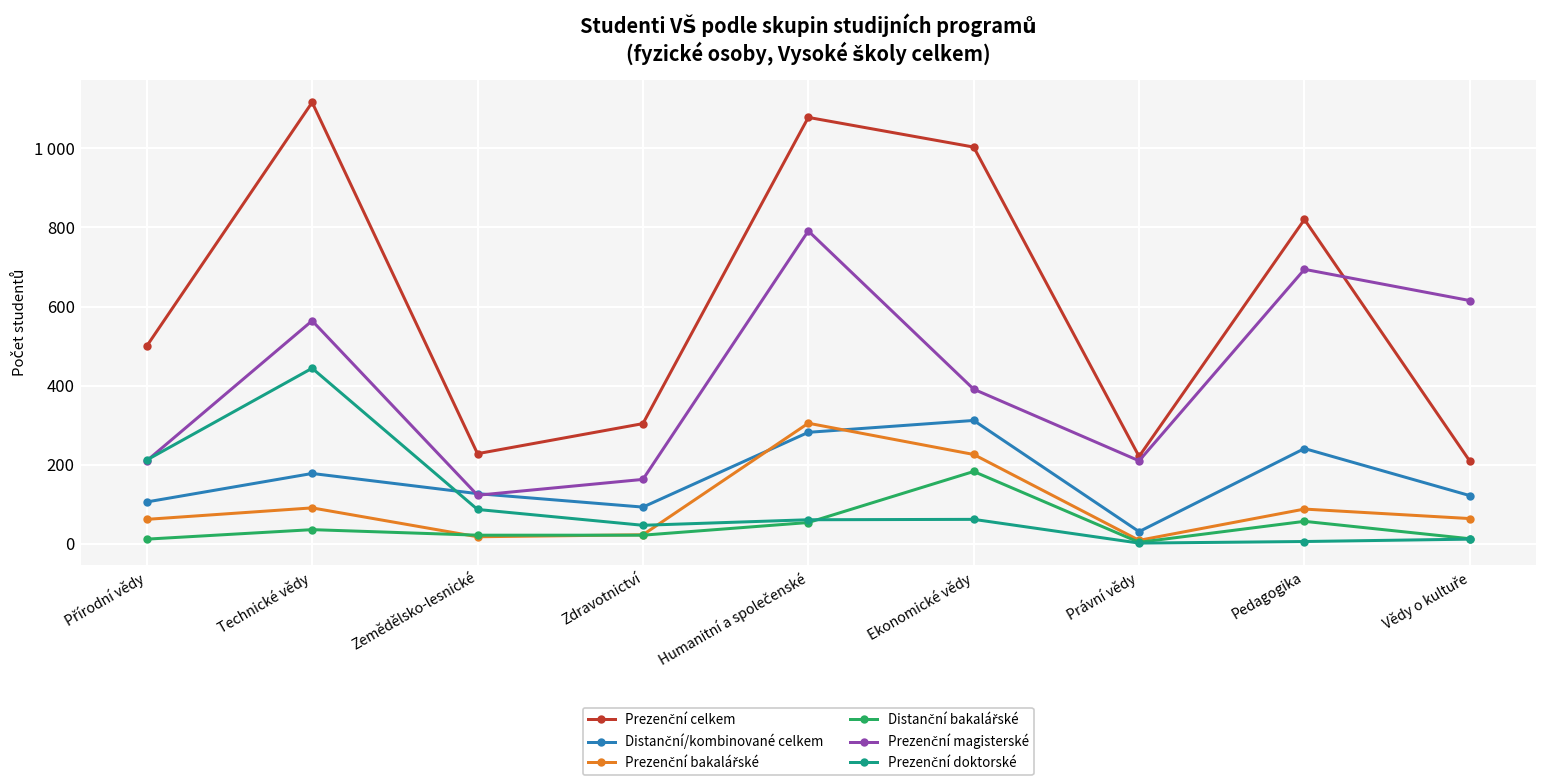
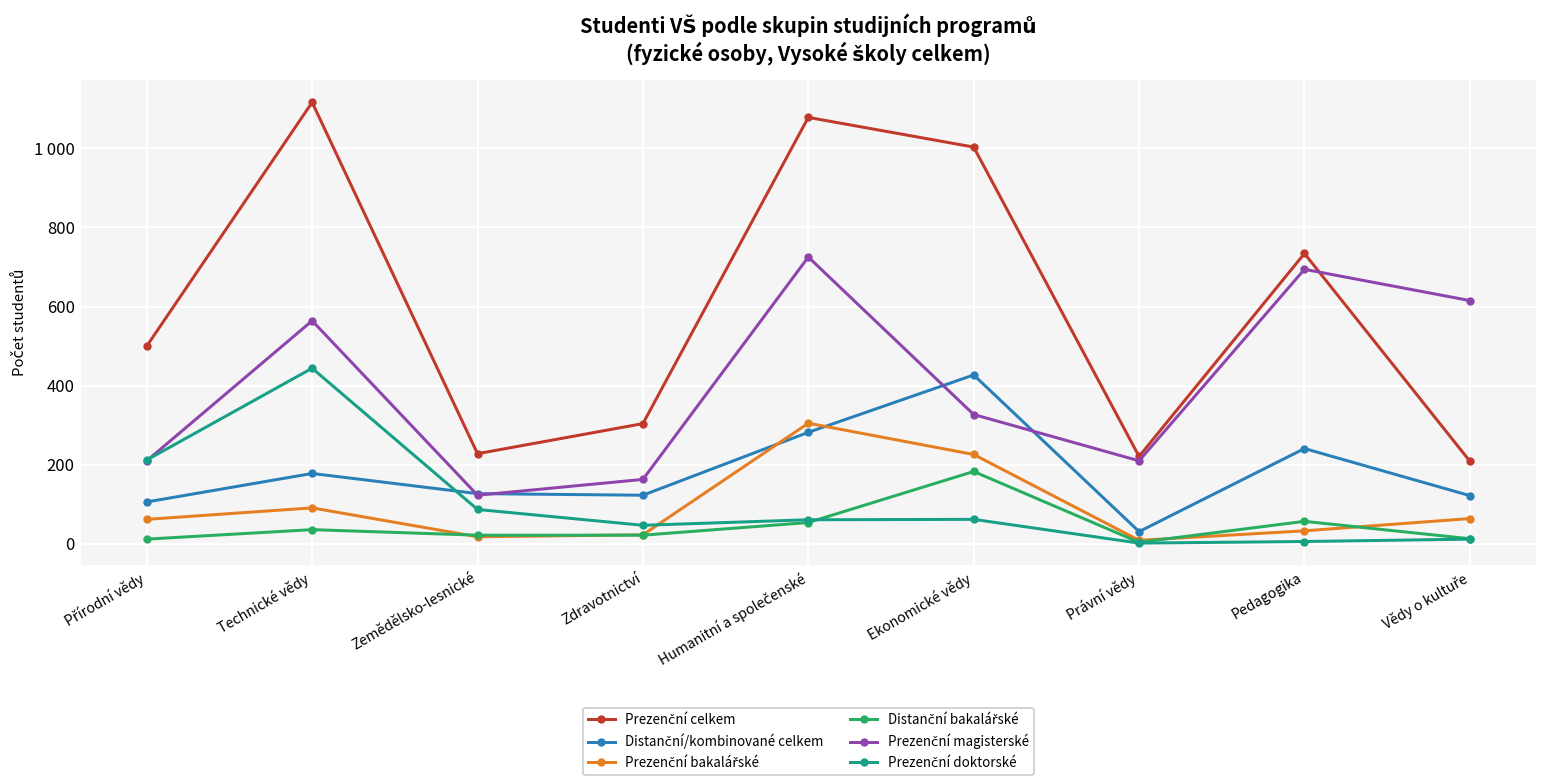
  {
    "Prezenční celkem": {
      "Přírodní vědy": 500,
      "Technické vědy": 1120,
      "Zemědělsko-lesnické": 230,
      "Zdravotnictví": 300,
      "Humanitní a společenské": 1080,
      "Ekonomické vědy": 1000,
      "Právní vědy": 220,
-     "Pedagogika": 820,
+     "Pedagogika": 730,
      "Vědy o kultuře": 210
    },
    "Distanční/kombinované celkem": {
      "Přírodní vědy": 110,
      "Technické vědy": 180,
-     "Zdravotnictví": 90,
+     "Zdravotnictví": 120,
      "Humanitní a společenské": 280,
-     "Ekonomické vědy": 310,
+     "Ekonomické vědy": 430,
      "Právní vědy": 30,
      "Pedagogika": 240,
      "Vědy o kultuře": 120
    },
    "Prezenční bakalářské": {
      "Přírodní vědy": 60,
      "Technické vědy": 90,
      "Humanitní a společenské": 310,
      "Ekonomické vědy": 230,
-     "Pedagogika": 90,
+     "Pedagogika": 30,
      "Vědy o kultuře": 60
    },
    "Prezenční magisterské": {
      "Technické vědy": 560,
      "Zdravotnictví": 160,
-     "Humanitní a společenské": 790,
-     "Ekonomické vědy": 390,
+     "Humanitní a společenské": 730,
+     "Ekonomické vědy": 330,
      "Právní vědy": 210,
      "Pedagogika": 690,
      "Vědy o kultuře": 620
    }
  }
